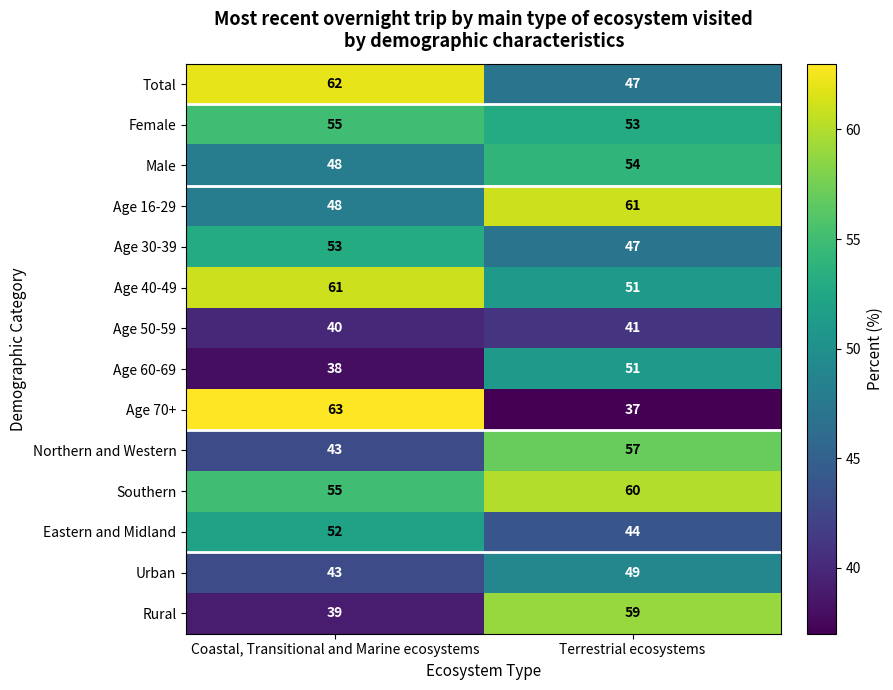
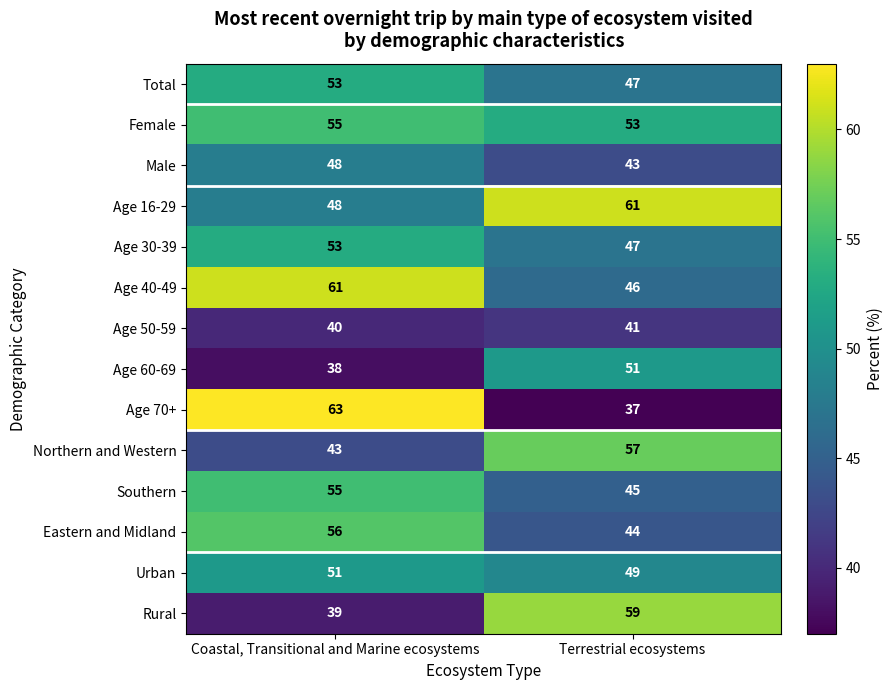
  {
    "Total": {
-     "Coastal, Transitional and Marine ecosystems": 62,
+     "Coastal, Transitional and Marine ecosystems": 53,
      "Terrestrial ecosystems": 47
    },
    "Female": {
      "Coastal, Transitional and Marine ecosystems": 55,
      "Terrestrial ecosystems": 53
    },
    "Male": {
      "Coastal, Transitional and Marine ecosystems": 48,
-     "Terrestrial ecosystems": 54
+     "Terrestrial ecosystems": 43
    },
    "Age 16-29": {
      "Coastal, Transitional and Marine ecosystems": 48,
      "Terrestrial ecosystems": 61
    },
    "Age 30-39": {
      "Coastal, Transitional and Marine ecosystems": 53,
      "Terrestrial ecosystems": 47
    },
    "Age 40-49": {
      "Coastal, Transitional and Marine ecosystems": 61,
-     "Terrestrial ecosystems": 51
+     "Terrestrial ecosystems": 46
    },
    "Age 50-59": {
      "Coastal, Transitional and Marine ecosystems": 40,
      "Terrestrial ecosystems": 41
    },
    "Age 60-69": {
      "Coastal, Transitional and Marine ecosystems": 38,
      "Terrestrial ecosystems": 51
    },
    "Age 70+": {
      "Coastal, Transitional and Marine ecosystems": 63,
      "Terrestrial ecosystems": 37
    },
    "Northern and Western": {
      "Coastal, Transitional and Marine ecosystems": 43,
      "Terrestrial ecosystems": 57
    },
    "Southern": {
      "Coastal, Transitional and Marine ecosystems": 55,
-     "Terrestrial ecosystems": 60
+     "Terrestrial ecosystems": 45
    },
    "Eastern and Midland": {
-     "Coastal, Transitional and Marine ecosystems": 52,
+     "Coastal, Transitional and Marine ecosystems": 56,
      "Terrestrial ecosystems": 44
    },
    "Urban": {
-     "Coastal, Transitional and Marine ecosystems": 43,
+     "Coastal, Transitional and Marine ecosystems": 51,
      "Terrestrial ecosystems": 49
    },
    "Rural": {
      "Coastal, Transitional and Marine ecosystems": 39,
      "Terrestrial ecosystems": 59
    }
  }
